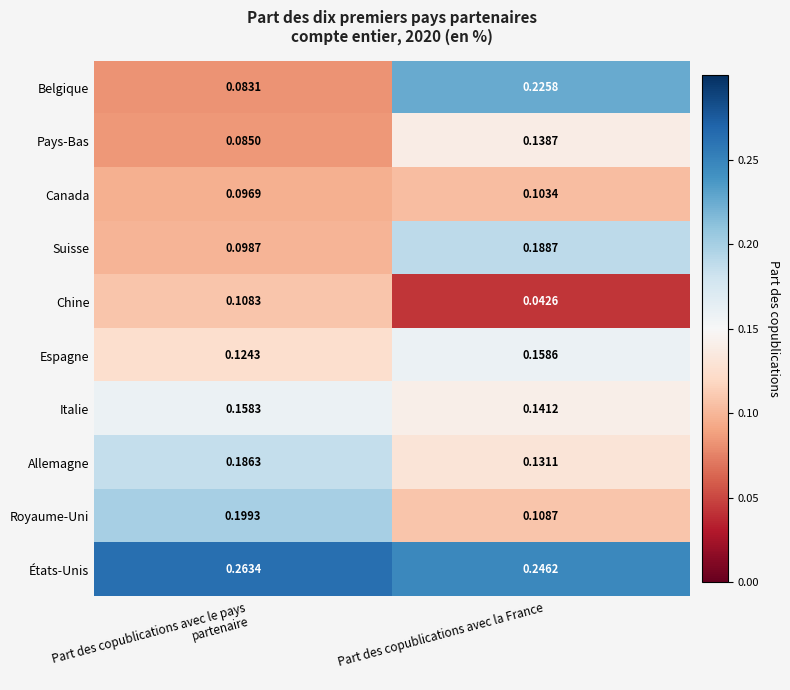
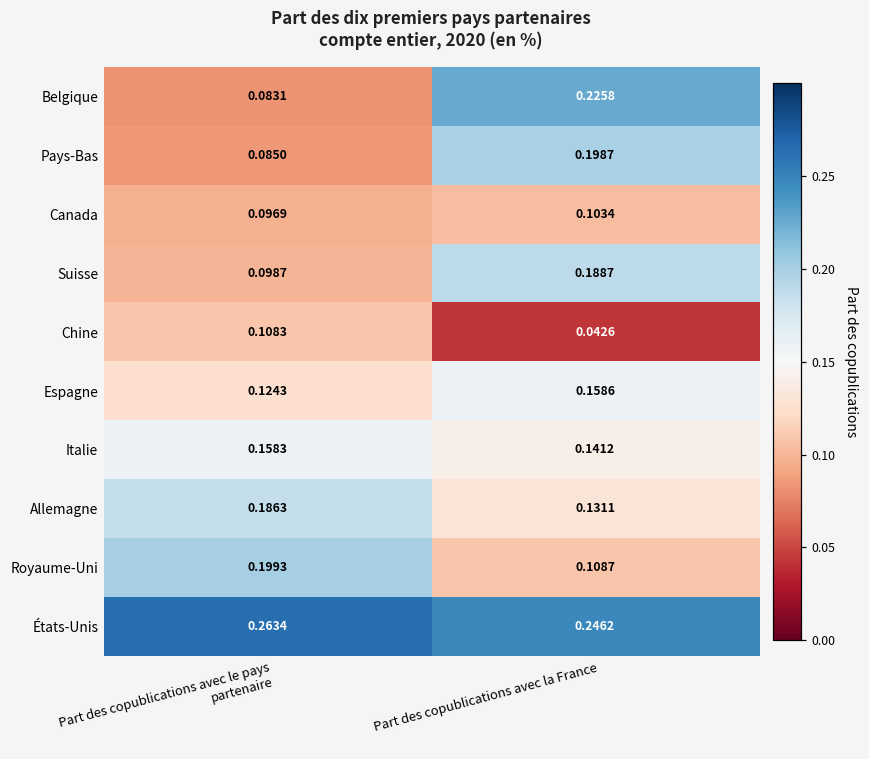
  {
    "Belgique": {
      "Part des copublications avec le pays partenaire": 0.0831,
      "Part des copublications avec la France": 0.2258
    },
    "Pays-Bas": {
      "Part des copublications avec le pays partenaire": 0.0850,
-     "Part des copublications avec la France": 0.1387
+     "Part des copublications avec la France": 0.1987
    },
    "Canada": {
      "Part des copublications avec le pays partenaire": 0.0969,
      "Part des copublications avec la France": 0.1034
    },
    "Suisse": {
      "Part des copublications avec le pays partenaire": 0.0987,
      "Part des copublications avec la France": 0.1887
    },
    "Chine": {
      "Part des copublications avec le pays partenaire": 0.1083,
      "Part des copublications avec la France": 0.0426
    },
    "Espagne": {
      "Part des copublications avec le pays partenaire": 0.1243,
      "Part des copublications avec la France": 0.1586
    },
    "Italie": {
      "Part des copublications avec le pays partenaire": 0.1583,
      "Part des copublications avec la France": 0.1412
    },
    "Allemagne": {
      "Part des copublications avec le pays partenaire": 0.1863,
      "Part des copublications avec la France": 0.1311
    },
    "Royaume-Uni": {
      "Part des copublications avec le pays partenaire": 0.1993,
      "Part des copublications avec la France": 0.1087
    },
    "États-Unis": {
      "Part des copublications avec le pays partenaire": 0.2634,
      "Part des copublications avec la France": 0.2462
    }
  }
